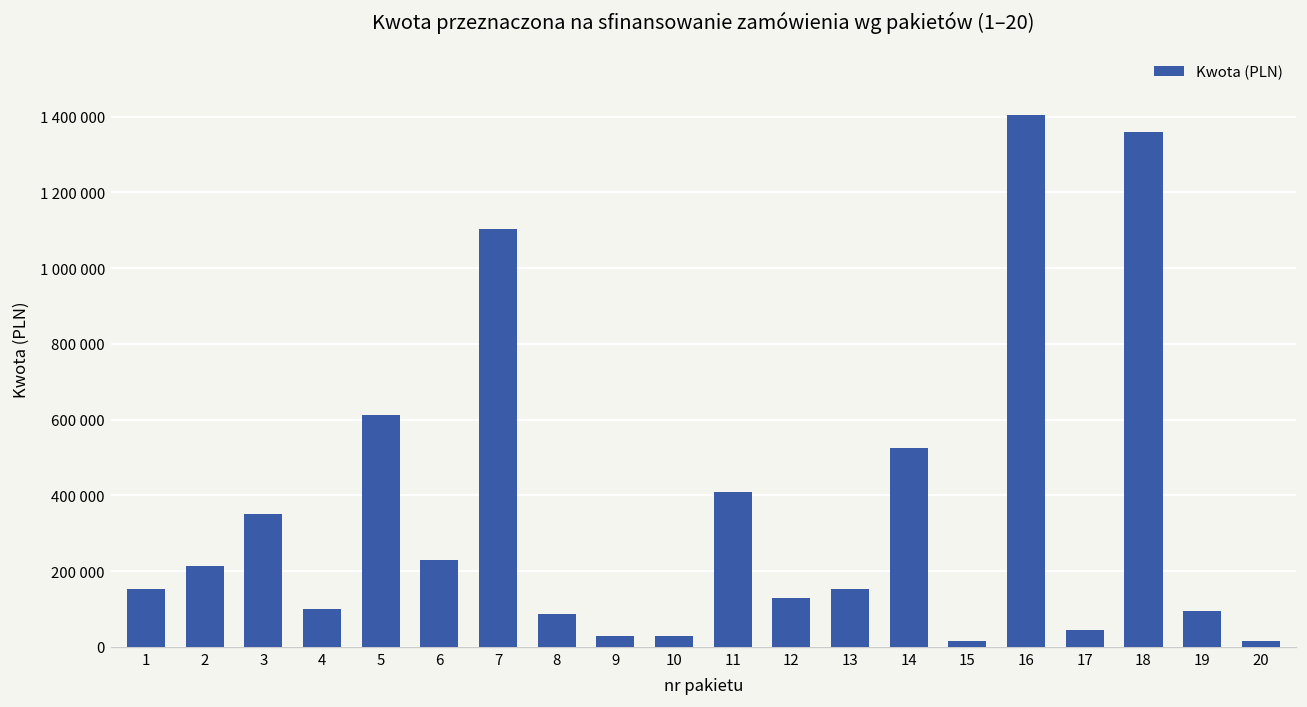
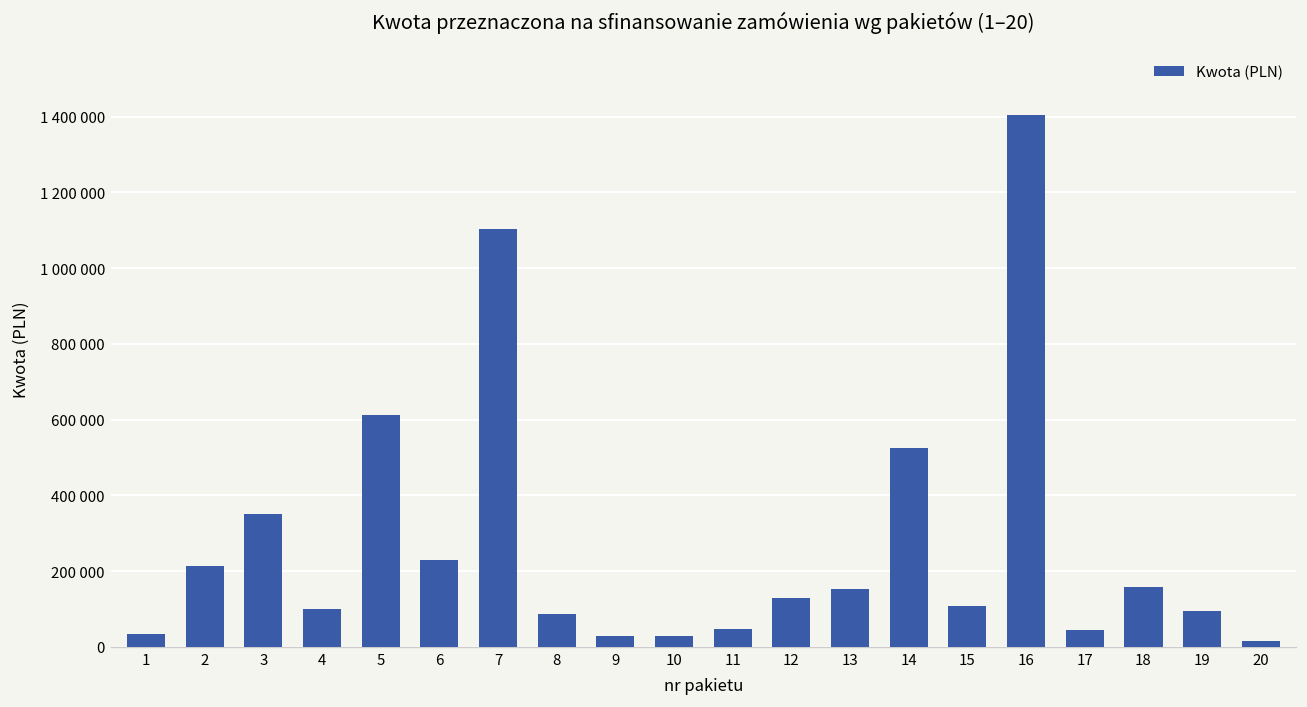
  {
-   "1": 150000,
+   "1": 30000,
    "2": 210000,
    "3": 350000,
    "4": 100000,
    "5": 610000,
    "6": 230000,
    "7": 1100000,
    "8": 90000,
    "9": 30000,
    "10": 30000,
-   "11": 410000,
+   "11": 50000,
    "12": 130000,
    "13": 150000,
    "14": 520000,
-   "15": 20000,
+   "15": 110000,
    "16": 1400000,
    "17": 40000,
-   "18": 1360000,
+   "18": 160000,
    "19": 90000,
    "20": 20000
  }
